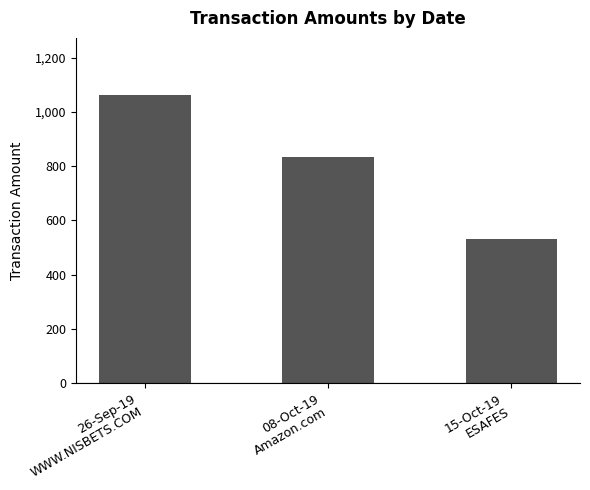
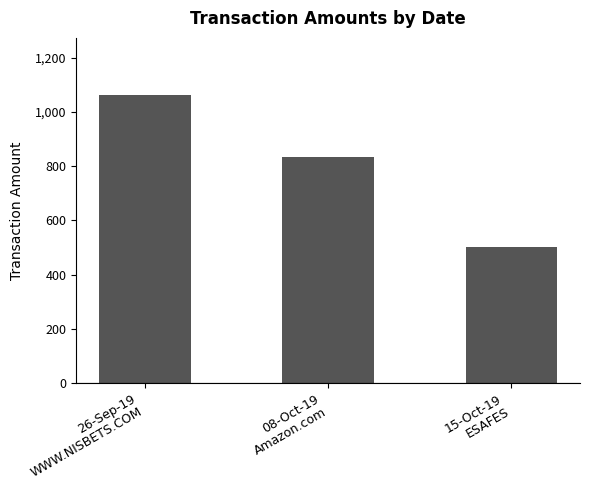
  {
    "26-Sep-19 WWW.NISBETS.COM": "1,060",
    "08-Oct-19 Amazon.com": "830",
-   "15-Oct-19 ESAFES": "530"
+   "15-Oct-19 ESAFES": "500"
  }
